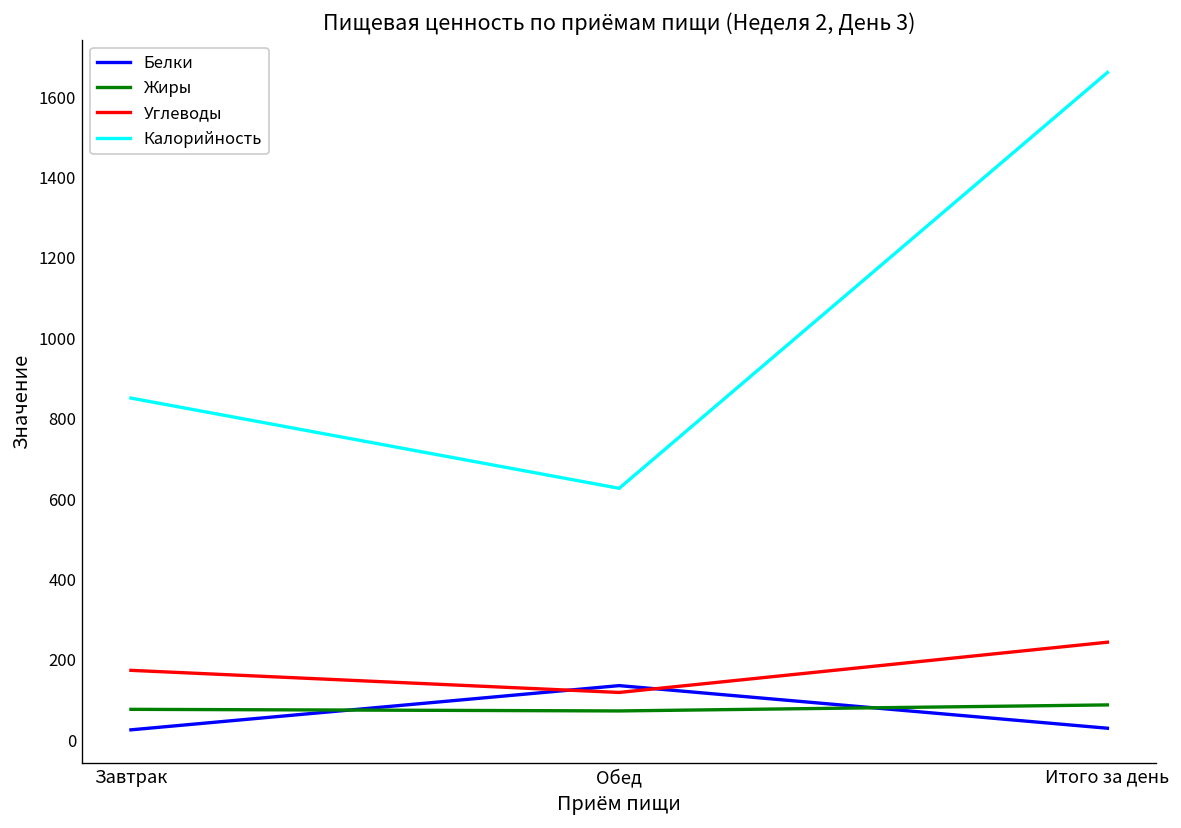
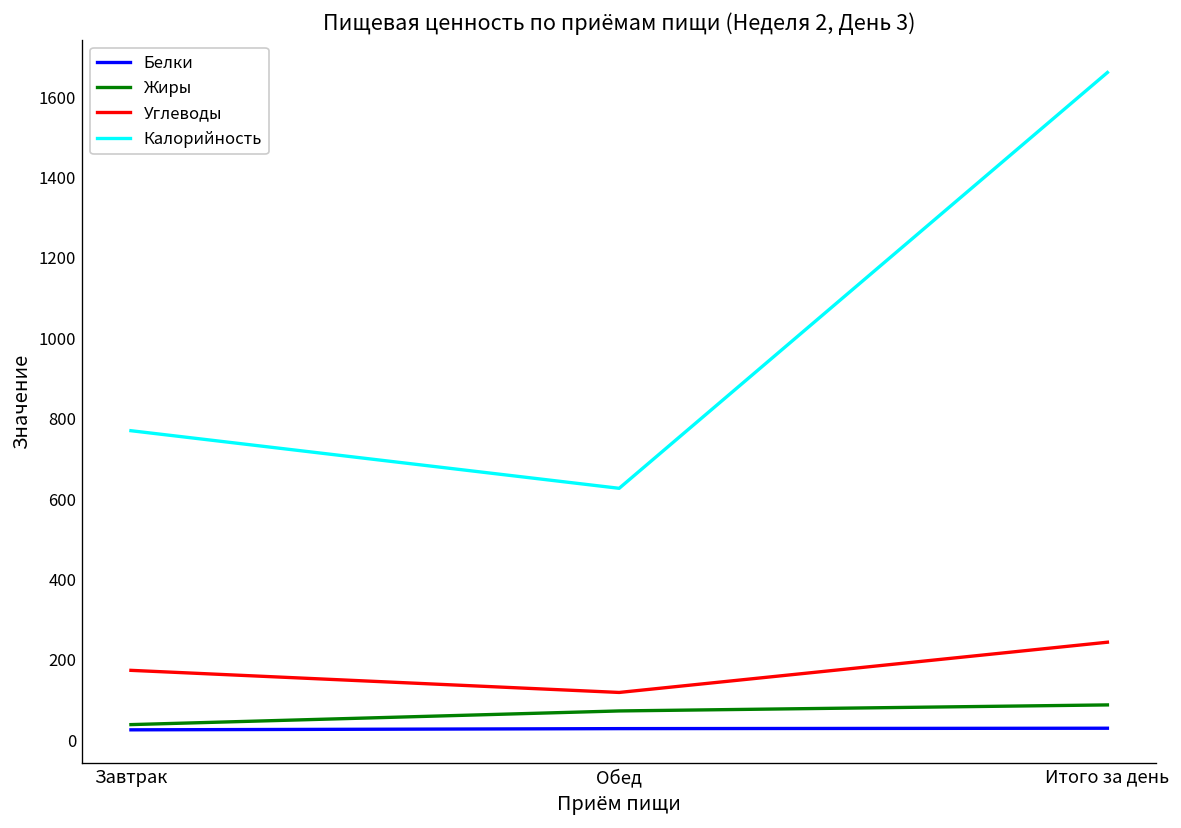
  {
    "Белки": {
      "Завтрак": 30,
-     "Обед": 140,
+     "Обед": 30,
      "Итого за день": 30
    },
    "Жиры": {
-     "Завтрак": 80,
+     "Завтрак": 40,
      "Обед": 70,
      "Итого за день": 90
    },
    "Углеводы": {
      "Завтрак": 170,
      "Обед": 120,
      "Итого за день": 240
    },
    "Калорийность": {
-     "Завтрак": 850,
+     "Завтрак": 770,
      "Обед": 630,
      "Итого за день": 1660
    }
  }
